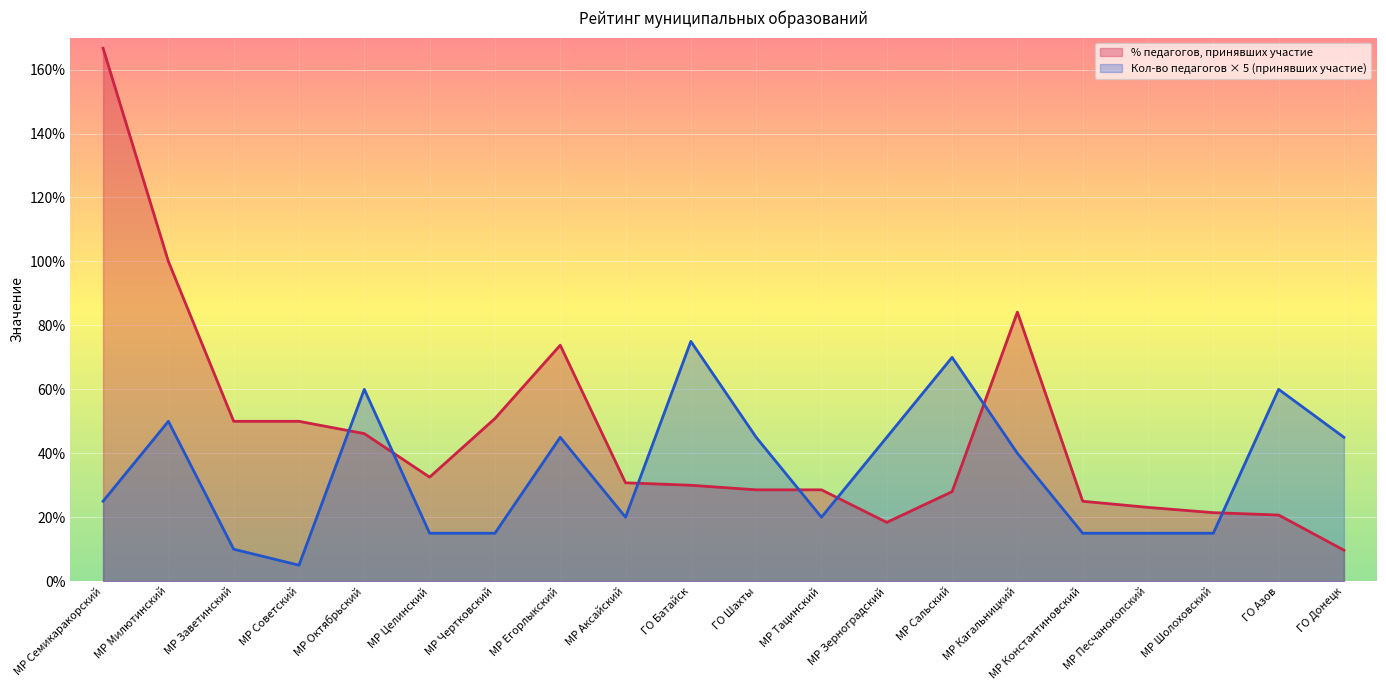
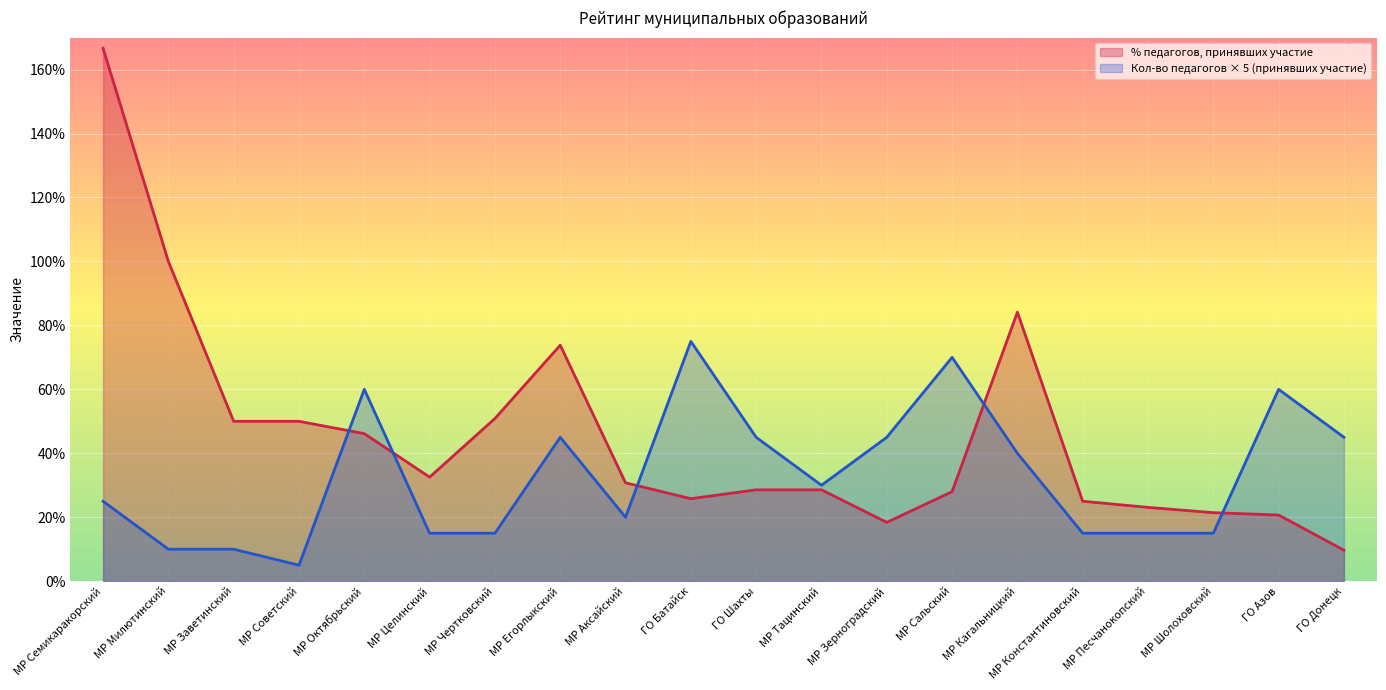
  {
    "% педагогов, принявших участие": {
      "МР Семикаракорский": "167%",
      "МР Милютинский": "100%",
      "МР Заветинский": "50%",
      "МР Советский": "50%",
      "МР Октябрьский": "46%",
      "МР Целинский": "33%",
      "МР Чертковский": "51%",
      "МР Егорлыкский": "74%",
      "МР Аксайский": "31%",
-     "ГО Батайск": "30%",
+     "ГО Батайск": "26%",
      "ГО Шахты": "29%",
      "МР Тацинский": "29%",
      "МР Зерноградский": "18%",
      "МР Сальский": "28%",
      "МР Кагальницкий": "84%",
      "МР Константиновский": "25%",
      "МР Песчанокопский": "23%",
      "МР Шолоховский": "21%",
      "ГО Азов": "21%",
      "ГО Донецк": "10%"
    },
    "Кол-во педагогов × 5 (принявших участие)": {
      "МР Семикаракорский": "25%",
-     "МР Милютинский": "50%",
+     "МР Милютинский": "10%",
      "МР Заветинский": "10%",
      "МР Советский": "5%",
      "МР Октябрьский": "60%",
      "МР Целинский": "15%",
      "МР Чертковский": "15%",
      "МР Егорлыкский": "45%",
      "МР Аксайский": "20%",
      "ГО Батайск": "75%",
      "ГО Шахты": "45%",
-     "МР Тацинский": "20%",
+     "МР Тацинский": "30%",
      "МР Зерноградский": "45%",
      "МР Сальский": "70%",
      "МР Кагальницкий": "40%",
      "МР Константиновский": "15%",
      "МР Песчанокопский": "15%",
      "МР Шолоховский": "15%",
      "ГО Азов": "60%",
      "ГО Донецк": "45%"
    }
  }
